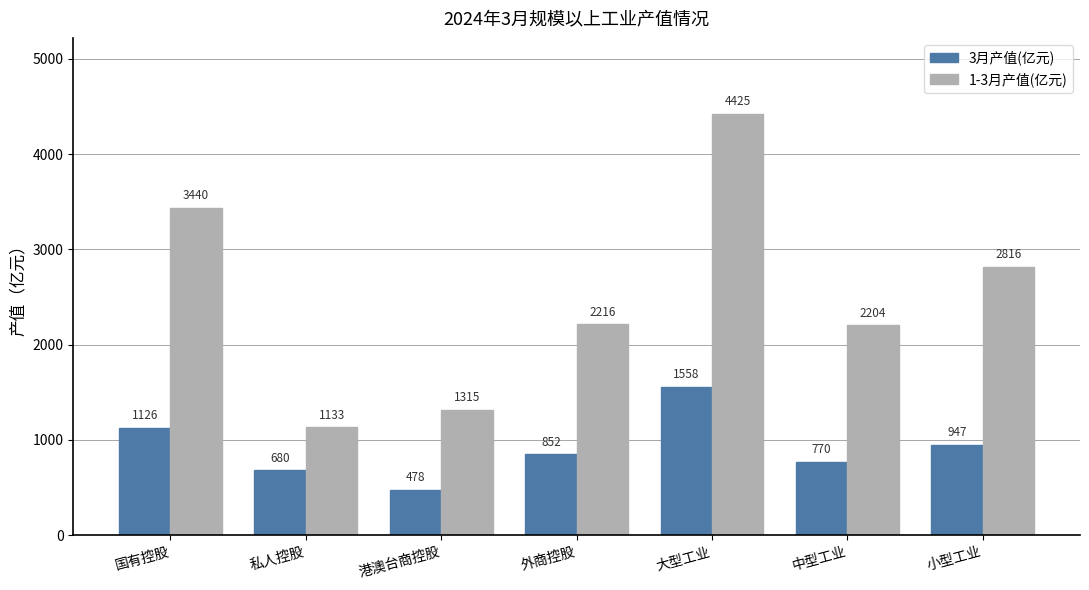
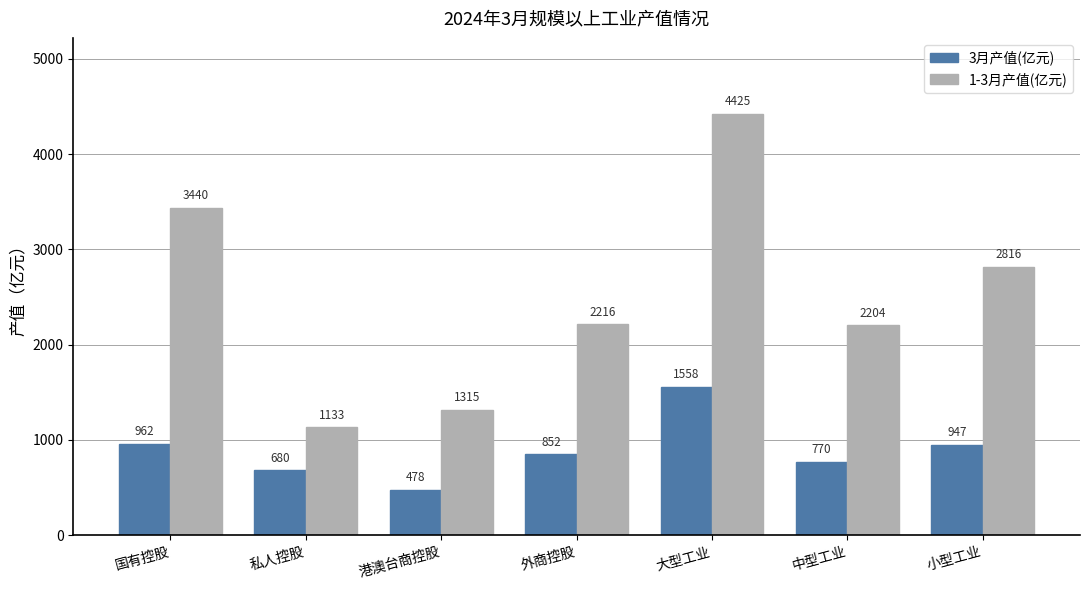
  {
    "3月产值(亿元)": {
-     "国有控股": 1126,
+     "国有控股": 962,
      "私人控股": 680,
      "港澳台商控股": 478,
      "外商控股": 852,
      "大型工业": 1558,
      "中型工业": 770,
      "小型工业": 947
    },
    "1-3月产值(亿元)": {
      "国有控股": 3440,
      "私人控股": 1133,
      "港澳台商控股": 1315,
      "外商控股": 2216,
      "大型工业": 4425,
      "中型工业": 2204,
      "小型工业": 2816
    }
  }
